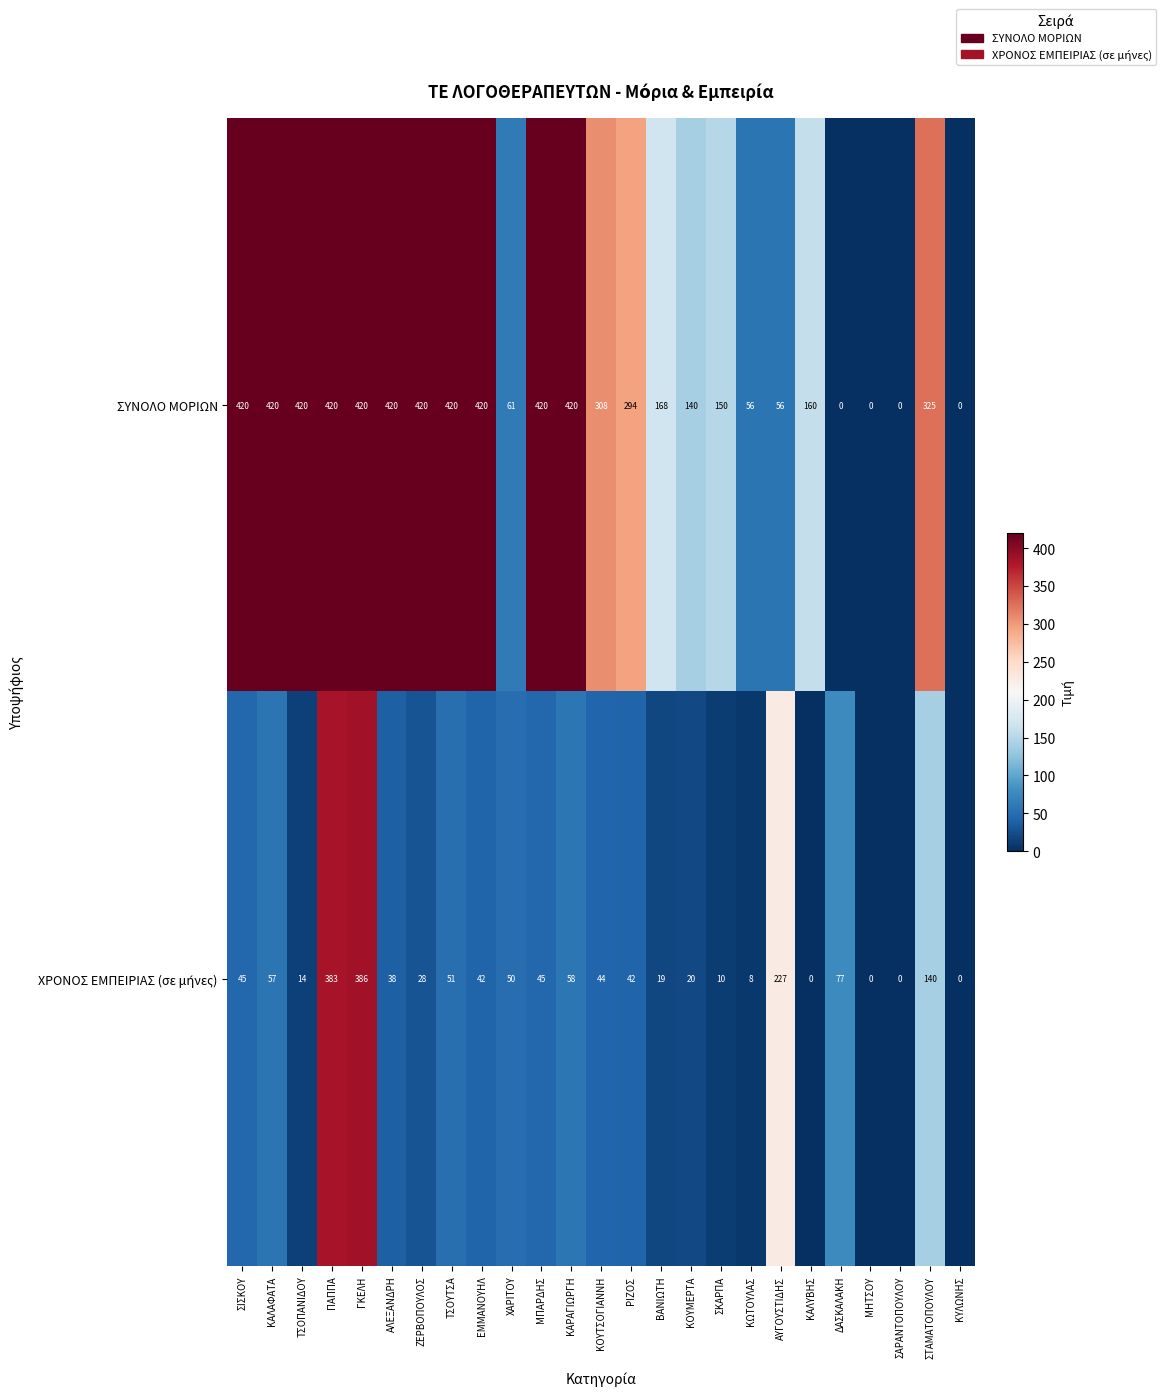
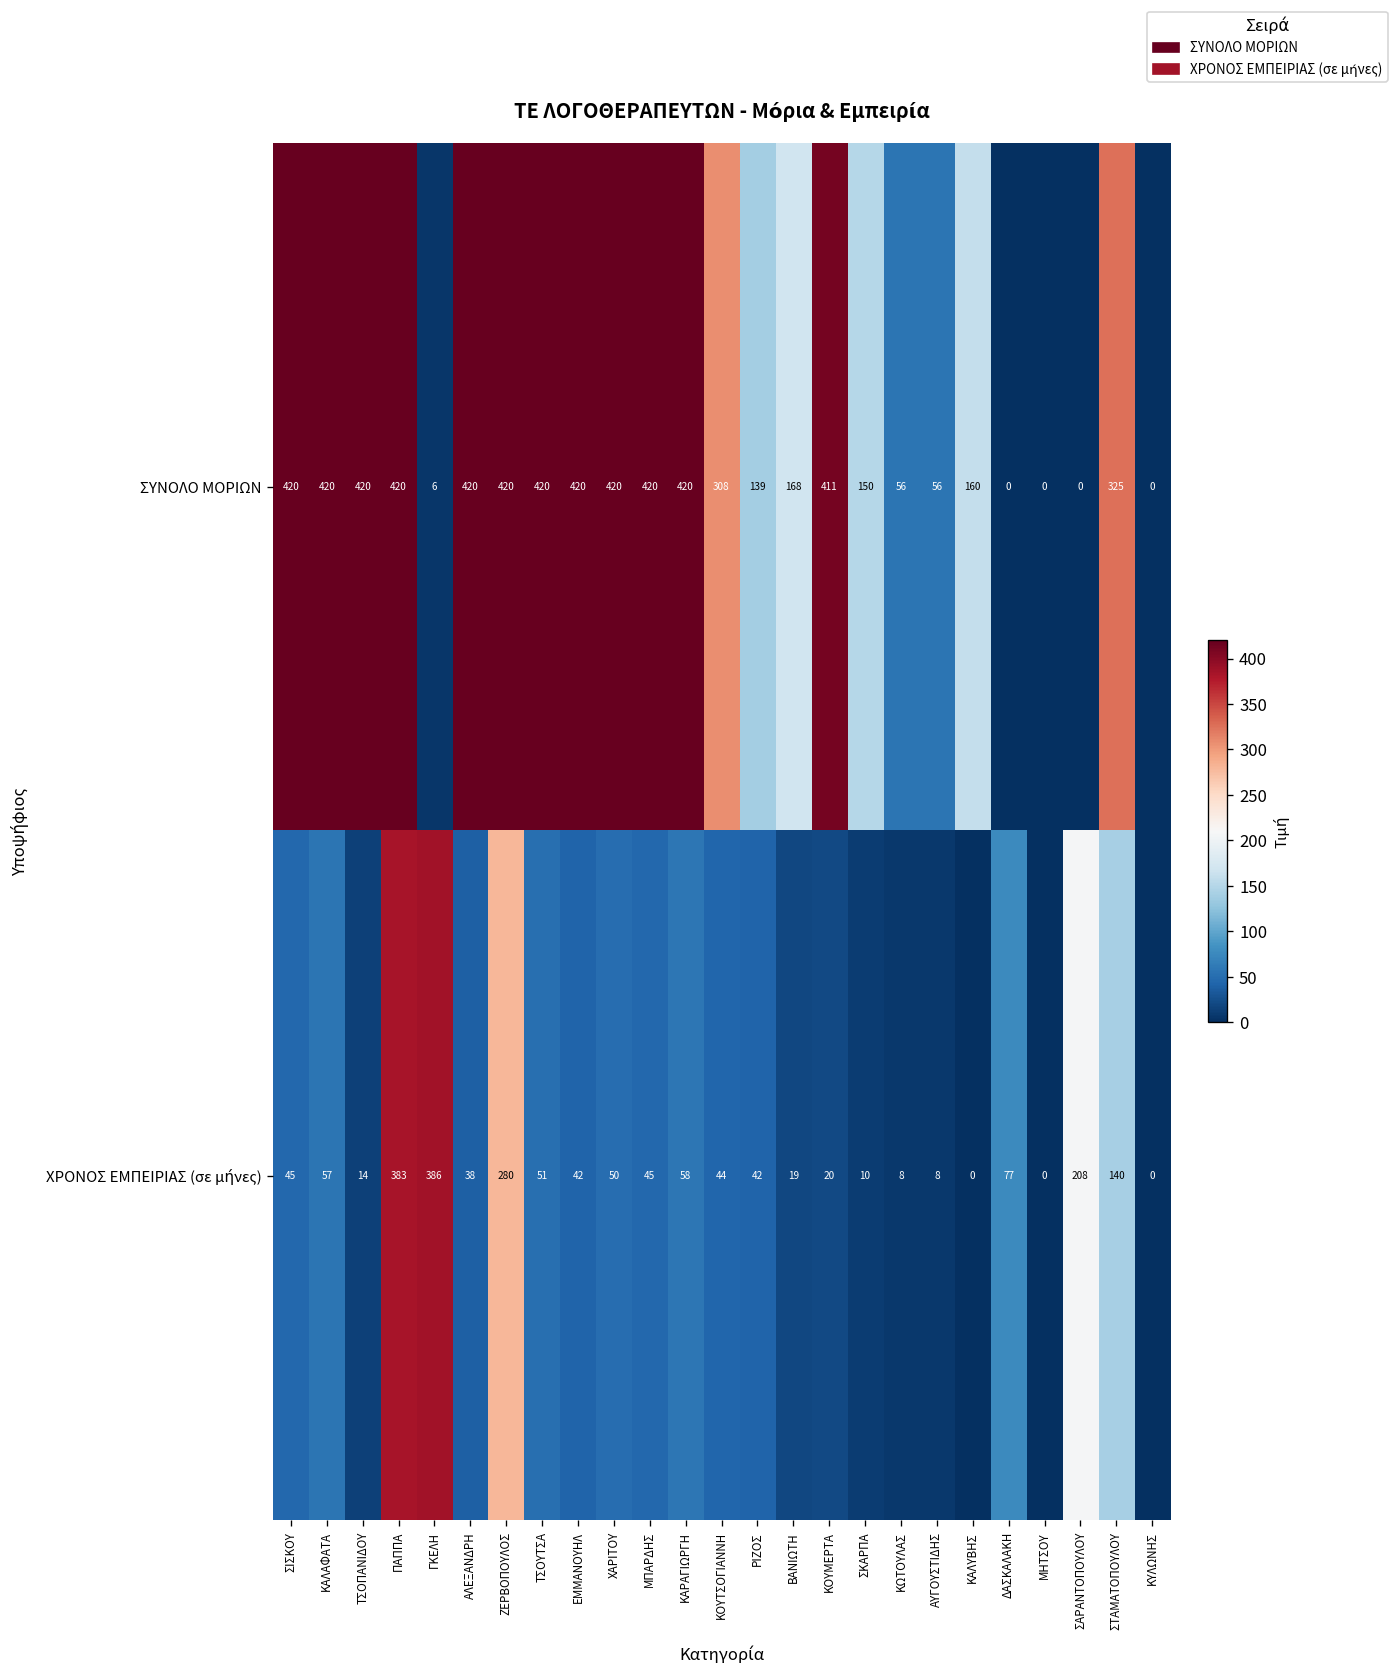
  {
    "ΣΥΝΟΛΟ ΜΟΡΙΩΝ": {
      "ΣΙΣΚΟΥ": 420,
      "ΚΑΛΑΦΑΤΑ": 420,
      "ΤΣΟΠΑΝΙΔΟΥ": 420,
      "ΠΑΠΠΑ": 420,
-     "ΓΚΕΛΗ": 420,
+     "ΓΚΕΛΗ": 6,
      "ΑΛΕΞΑΝΔΡΗ": 420,
      "ΖΕΡΒΟΠΟΥΛΟΣ": 420,
      "ΤΣΟΥΤΣΑ": 420,
      "ΕΜΜΑΝΟΥΗΛ": 420,
-     "ΧΑΡΙΤΟΥ": 61,
+     "ΧΑΡΙΤΟΥ": 420,
      "ΜΠΑΡΔΗΣ": 420,
      "ΚΑΡΑΓΙΩΡΓΗ": 420,
      "ΚΟΥΤΣΟΓΙΑΝΝΗ": 308,
-     "ΡΙΖΟΣ": 294,
+     "ΡΙΖΟΣ": 139,
      "ΒΑΝΙΩΤΗ": 168,
-     "ΚΟΥΜΕΡΤΑ": 140,
+     "ΚΟΥΜΕΡΤΑ": 411,
      "ΣΚΑΡΠΑ": 150,
      "ΚΩΤΟΥΛΑΣ": 56,
      "ΑΥΓΟΥΣΤΙΔΗΣ": 56,
      "ΚΑΛΥΒΗΣ": 160,
      "ΔΑΣΚΑΛΑΚΗ": 0,
      "ΜΗΤΣΟΥ": 0,
      "ΣΑΡΑΝΤΟΠΟΥΛΟΥ": 0,
      "ΣΤΑΜΑΤΟΠΟΥΛΟΥ": 325,
      "ΚΥΛΩΝΗΣ": 0
    },
    "ΧΡΟΝΟΣ ΕΜΠΕΙΡΙΑΣ (σε μήνες)": {
      "ΣΙΣΚΟΥ": 45,
      "ΚΑΛΑΦΑΤΑ": 57,
      "ΤΣΟΠΑΝΙΔΟΥ": 14,
      "ΠΑΠΠΑ": 383,
      "ΓΚΕΛΗ": 386,
      "ΑΛΕΞΑΝΔΡΗ": 38,
-     "ΖΕΡΒΟΠΟΥΛΟΣ": 28,
+     "ΖΕΡΒΟΠΟΥΛΟΣ": 280,
      "ΤΣΟΥΤΣΑ": 51,
      "ΕΜΜΑΝΟΥΗΛ": 42,
      "ΧΑΡΙΤΟΥ": 50,
      "ΜΠΑΡΔΗΣ": 45,
      "ΚΑΡΑΓΙΩΡΓΗ": 58,
      "ΚΟΥΤΣΟΓΙΑΝΝΗ": 44,
      "ΡΙΖΟΣ": 42,
      "ΒΑΝΙΩΤΗ": 19,
      "ΚΟΥΜΕΡΤΑ": 20,
      "ΣΚΑΡΠΑ": 10,
      "ΚΩΤΟΥΛΑΣ": 8,
-     "ΑΥΓΟΥΣΤΙΔΗΣ": 227,
+     "ΑΥΓΟΥΣΤΙΔΗΣ": 8,
      "ΚΑΛΥΒΗΣ": 0,
      "ΔΑΣΚΑΛΑΚΗ": 77,
      "ΜΗΤΣΟΥ": 0,
-     "ΣΑΡΑΝΤΟΠΟΥΛΟΥ": 0,
+     "ΣΑΡΑΝΤΟΠΟΥΛΟΥ": 208,
      "ΣΤΑΜΑΤΟΠΟΥΛΟΥ": 140,
      "ΚΥΛΩΝΗΣ": 0
    }
  }
